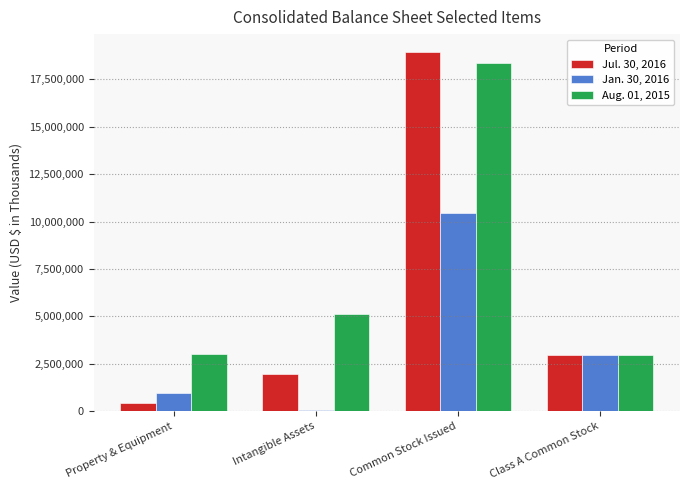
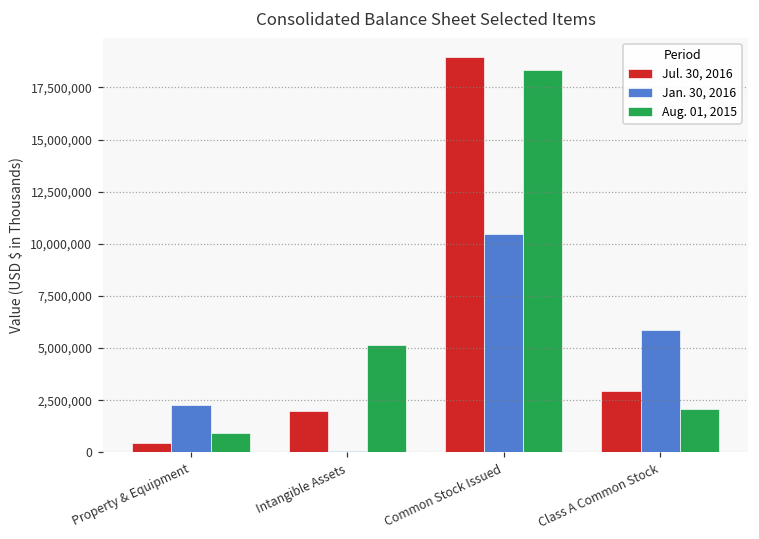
  {
    "Jul. 30, 2016": {
      "Property & Equipment": "400,000",
      "Intangible Assets": "2,000,000",
      "Common Stock Issued": "18,900,000",
      "Class A Common Stock": "3,000,000"
    },
    "Jan. 30, 2016": {
-     "Property & Equipment": "1,000,000",
+     "Property & Equipment": "2,300,000",
      "Common Stock Issued": "10,400,000",
-     "Class A Common Stock": "3,000,000"
+     "Class A Common Stock": "5,900,000"
    },
    "Aug. 01, 2015": {
-     "Property & Equipment": "3,000,000",
+     "Property & Equipment": "900,000",
      "Intangible Assets": "5,100,000",
      "Common Stock Issued": "18,400,000",
-     "Class A Common Stock": "3,000,000"
+     "Class A Common Stock": "2,100,000"
    }
  }
